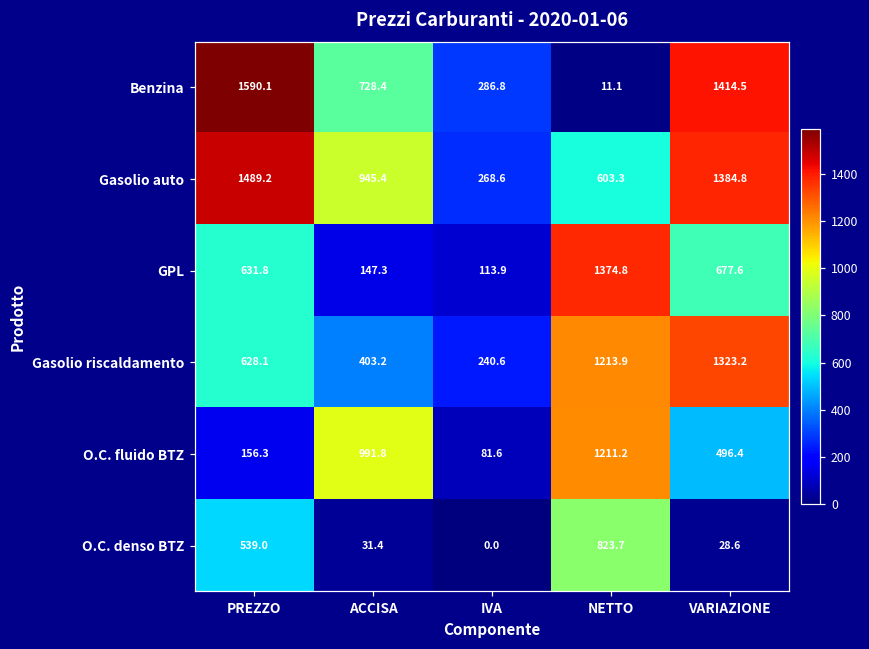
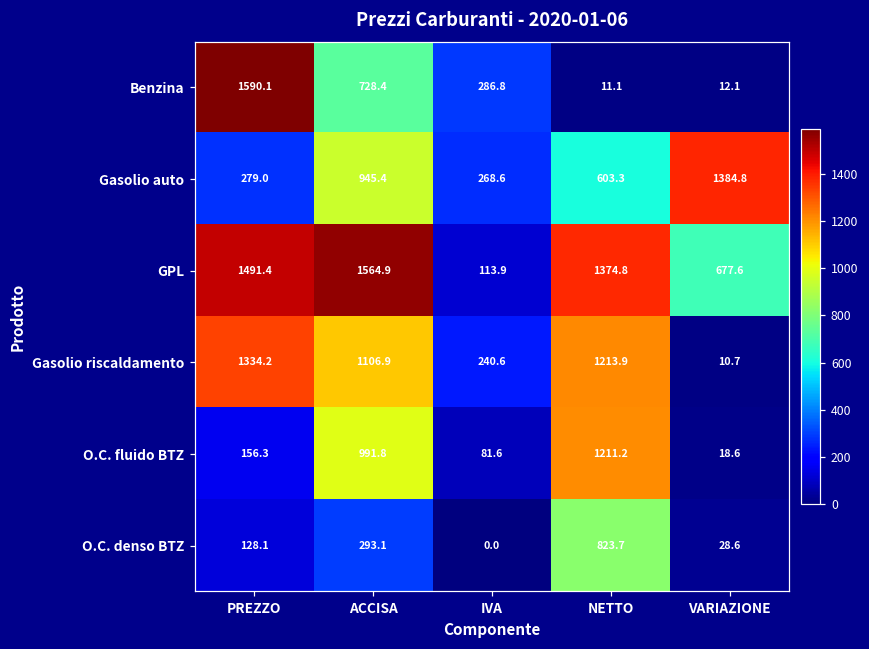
  {
    "Benzina": {
      "PREZZO": 1590.1,
      "ACCISA": 728.4,
      "IVA": 286.8,
      "NETTO": 11.1,
-     "VARIAZIONE": 1414.5
+     "VARIAZIONE": 12.1
    },
    "Gasolio auto": {
-     "PREZZO": 1489.2,
+     "PREZZO": 279.0,
      "ACCISA": 945.4,
      "IVA": 268.6,
      "NETTO": 603.3,
      "VARIAZIONE": 1384.8
    },
    "GPL": {
-     "PREZZO": 631.8,
-     "ACCISA": 147.3,
+     "PREZZO": 1491.4,
+     "ACCISA": 1564.9,
      "IVA": 113.9,
      "NETTO": 1374.8,
      "VARIAZIONE": 677.6
    },
    "Gasolio riscaldamento": {
-     "PREZZO": 628.1,
-     "ACCISA": 403.2,
+     "PREZZO": 1334.2,
+     "ACCISA": 1106.9,
      "IVA": 240.6,
      "NETTO": 1213.9,
-     "VARIAZIONE": 1323.2
+     "VARIAZIONE": 10.7
    },
    "O.C. fluido BTZ": {
      "PREZZO": 156.3,
      "ACCISA": 991.8,
      "IVA": 81.6,
      "NETTO": 1211.2,
-     "VARIAZIONE": 496.4
+     "VARIAZIONE": 18.6
    },
    "O.C. denso BTZ": {
-     "PREZZO": 539.0,
-     "ACCISA": 31.4,
+     "PREZZO": 128.1,
+     "ACCISA": 293.1,
      "IVA": 0.0,
      "NETTO": 823.7,
      "VARIAZIONE": 28.6
    }
  }
